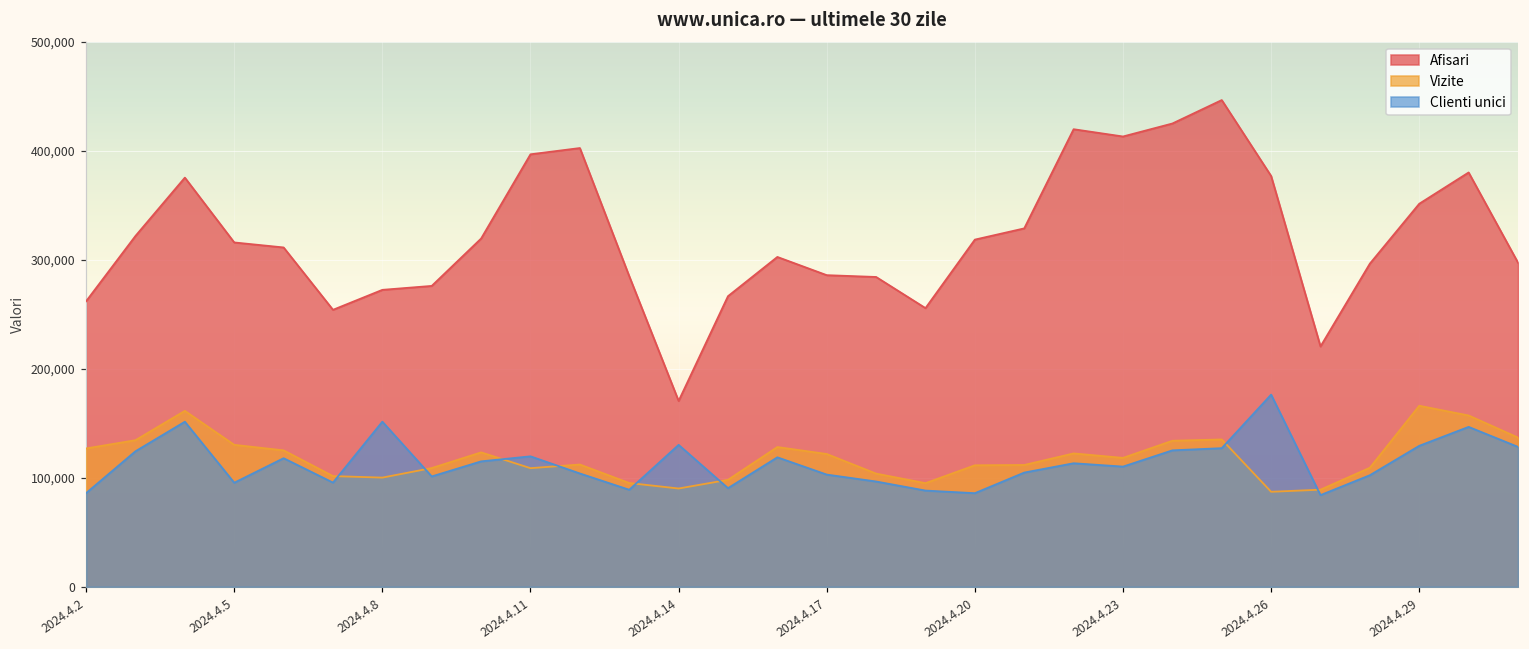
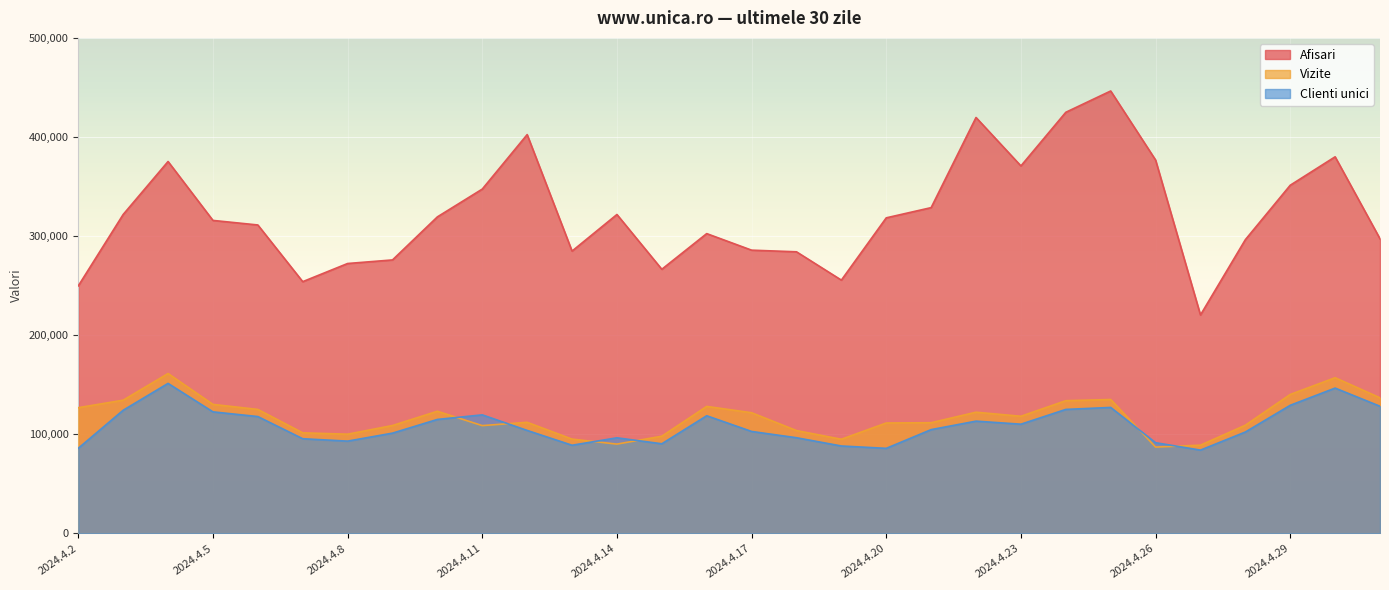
  {
    "Afisari": {
-     "2024.4.2": "260,000",
+     "2024.4.2": "250,000",
      "2024.4.5": "320,000",
      "2024.4.8": "270,000",
-     "2024.4.11": "400,000",
-     "2024.4.14": "170,000",
+     "2024.4.11": "350,000",
+     "2024.4.14": "320,000",
      "2024.4.17": "290,000",
      "2024.4.20": "320,000",
-     "2024.4.23": "410,000",
+     "2024.4.23": "370,000",
      "2024.4.26": "380,000",
      "2024.4.29": "350,000"
    },
    "Vizite": {
      "2024.4.2": "130,000",
      "2024.4.5": "130,000",
      "2024.4.8": "100,000",
      "2024.4.11": "110,000",
      "2024.4.14": "90,000",
      "2024.4.17": "120,000",
      "2024.4.20": "110,000",
      "2024.4.23": "120,000",
      "2024.4.26": "90,000",
-     "2024.4.29": "170,000"
+     "2024.4.29": "140,000"
    },
    "Clienti unici": {
      "2024.4.2": "90,000",
-     "2024.4.5": "100,000",
-     "2024.4.8": "150,000",
+     "2024.4.5": "120,000",
+     "2024.4.8": "90,000",
      "2024.4.11": "120,000",
-     "2024.4.14": "130,000",
+     "2024.4.14": "100,000",
      "2024.4.17": "100,000",
      "2024.4.20": "90,000",
      "2024.4.23": "110,000",
-     "2024.4.26": "180,000",
+     "2024.4.26": "90,000",
      "2024.4.29": "130,000"
    }
  }
